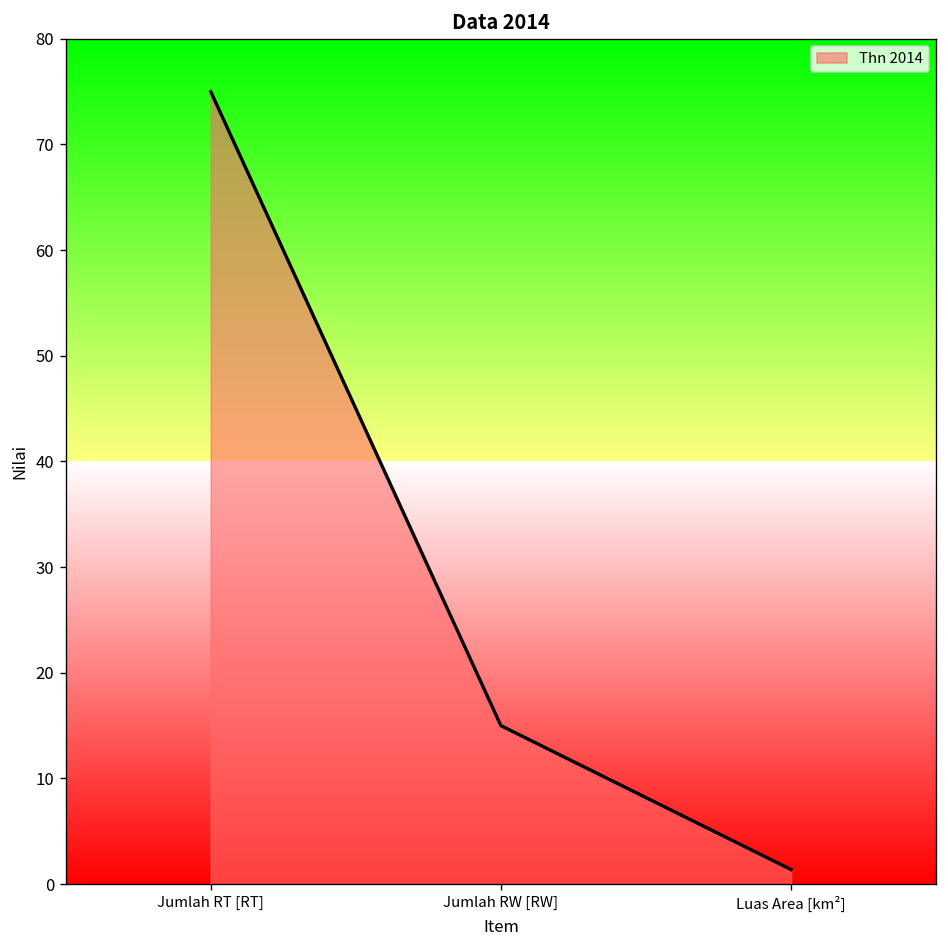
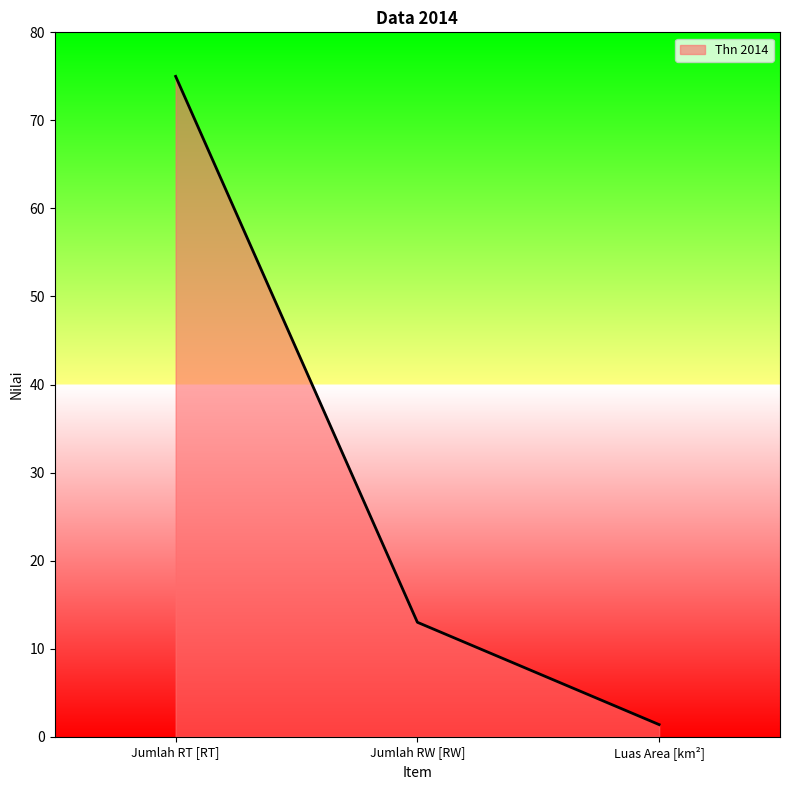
  {
    "Jumlah RT [RT]": 75,
-   "Jumlah RW [RW]": 15,
+   "Jumlah RW [RW]": 13,
    "Luas Area [km²]": 1
  }
